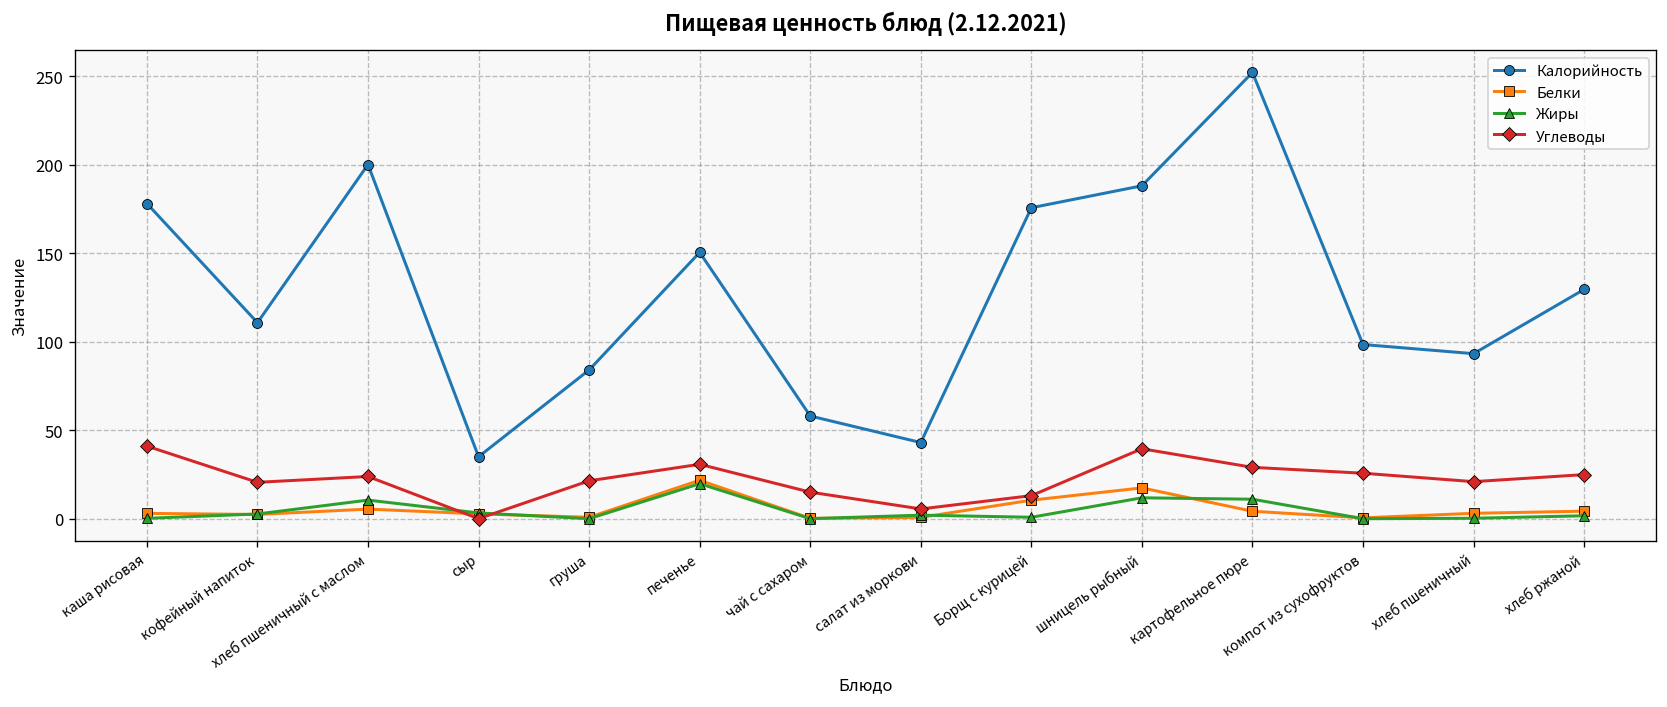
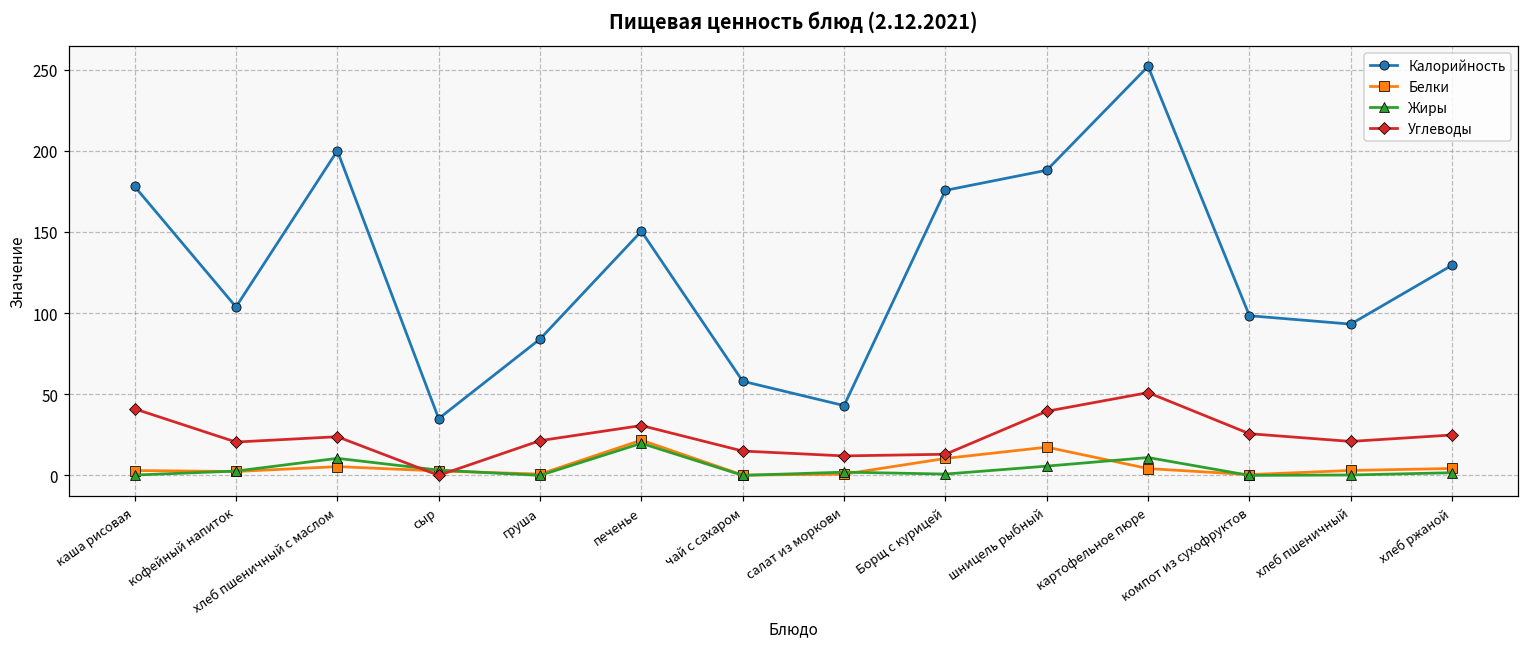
  {
    "Калорийность": {
      "каша рисовая": 178,
-     "кофейный напиток": 111,
+     "кофейный напиток": 104,
      "хлеб пшеничный с маслом": 200,
      "сыр": 35,
      "груша": 84,
      "печенье": 150,
      "чай с сахаром": 58,
      "салат из моркови": 43,
      "Борщ с курицей": 176,
      "шницель рыбный": 188,
      "картофельное пюре": 252,
      "компот из сухофруктов": 98,
      "хлеб пшеничный": 93,
      "хлеб ржаной": 130
    },
    "Белки": {
      "каша рисовая": 3,
      "хлеб пшеничный с маслом": 5,
      "печенье": 22,
      "Борщ с курицей": 10,
      "шницель рыбный": 17,
      "картофельное пюре": 4,
      "хлеб пшеничный": 3,
      "хлеб ржаной": 4
    },
    "Жиры": {
      "каша рисовая": 0,
      "хлеб пшеничный с маслом": 11,
      "печенье": 20,
      "Борщ с курицей": 1,
-     "шницель рыбный": 12,
+     "шницель рыбный": 6,
      "картофельное пюре": 11,
      "хлеб пшеничный": 0,
      "хлеб ржаной": 2
    },
    "Углеводы": {
      "каша рисовая": 41,
      "кофейный напиток": 21,
      "хлеб пшеничный с маслом": 24,
      "сыр": 0,
      "груша": 21,
      "печенье": 31,
      "чай с сахаром": 15,
-     "салат из моркови": 6,
+     "салат из моркови": 12,
      "Борщ с курицей": 13,
      "шницель рыбный": 40,
-     "картофельное пюре": 29,
+     "картофельное пюре": 51,
      "компот из сухофруктов": 26,
      "хлеб пшеничный": 21,
      "хлеб ржаной": 25
    }
  }
